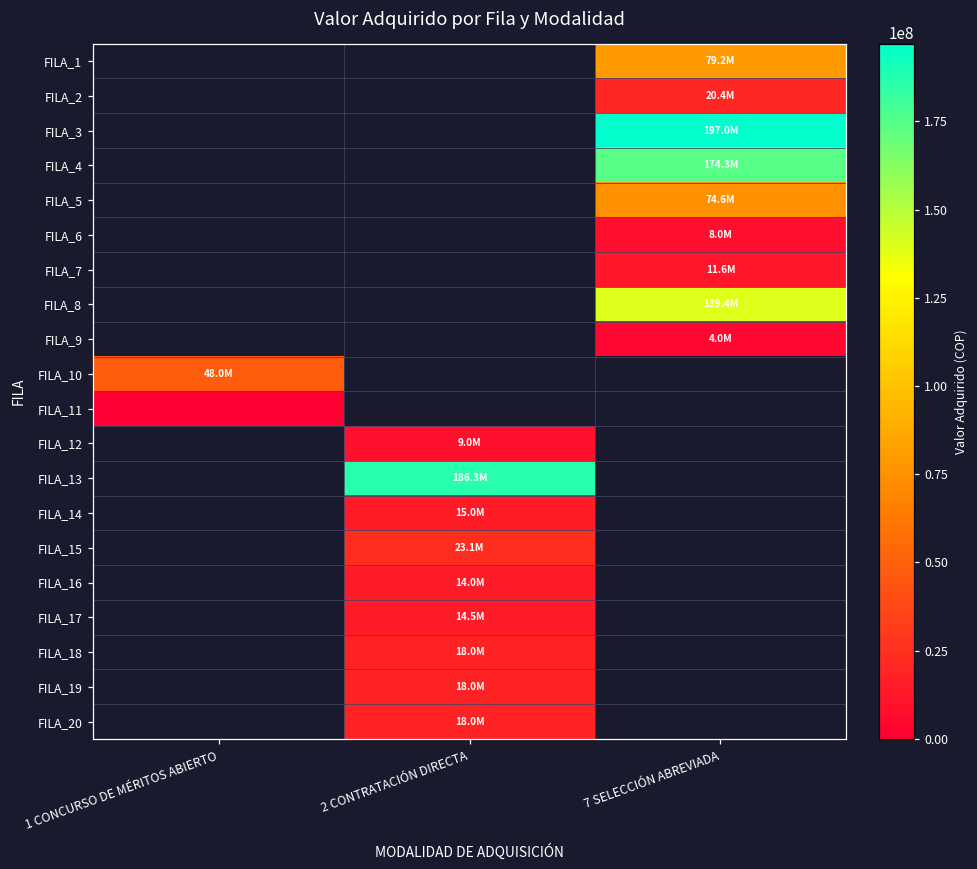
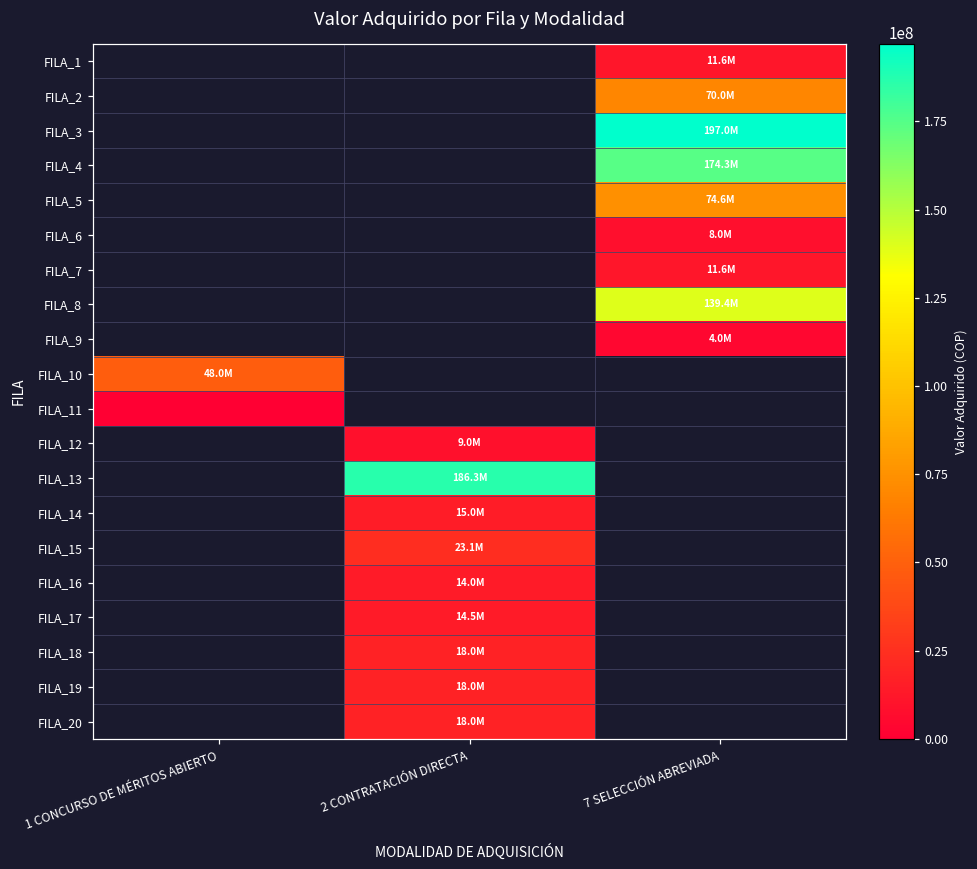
  {
    "FILA_1": {
-     "7 SELECCIÓN ABREVIADA": "79.2M"
+     "7 SELECCIÓN ABREVIADA": "11.6M"
    },
    "FILA_2": {
-     "7 SELECCIÓN ABREVIADA": "20.4M"
+     "7 SELECCIÓN ABREVIADA": "70.0M"
    },
    "FILA_3": {
      "7 SELECCIÓN ABREVIADA": "197.0M"
    },
    "FILA_4": {
      "7 SELECCIÓN ABREVIADA": "174.3M"
    },
    "FILA_5": {
      "7 SELECCIÓN ABREVIADA": "74.6M"
    },
    "FILA_6": {
      "7 SELECCIÓN ABREVIADA": "8.0M"
    },
    "FILA_7": {
      "7 SELECCIÓN ABREVIADA": "11.6M"
    },
    "FILA_8": {
      "7 SELECCIÓN ABREVIADA": "139.4M"
    },
    "FILA_9": {
      "7 SELECCIÓN ABREVIADA": "4.0M"
    },
    "FILA_10": {
      "1 CONCURSO DE MÉRITOS ABIERTO": "48.0M"
    },
    "FILA_12": {
      "2 CONTRATACIÓN DIRECTA": "9.0M"
    },
    "FILA_13": {
      "2 CONTRATACIÓN DIRECTA": "186.3M"
    },
    "FILA_14": {
      "2 CONTRATACIÓN DIRECTA": "15.0M"
    },
    "FILA_15": {
      "2 CONTRATACIÓN DIRECTA": "23.1M"
    },
    "FILA_16": {
      "2 CONTRATACIÓN DIRECTA": "14.0M"
    },
    "FILA_17": {
      "2 CONTRATACIÓN DIRECTA": "14.5M"
    },
    "FILA_18": {
      "2 CONTRATACIÓN DIRECTA": "18.0M"
    },
    "FILA_19": {
      "2 CONTRATACIÓN DIRECTA": "18.0M"
    },
    "FILA_20": {
      "2 CONTRATACIÓN DIRECTA": "18.0M"
    }
  }
